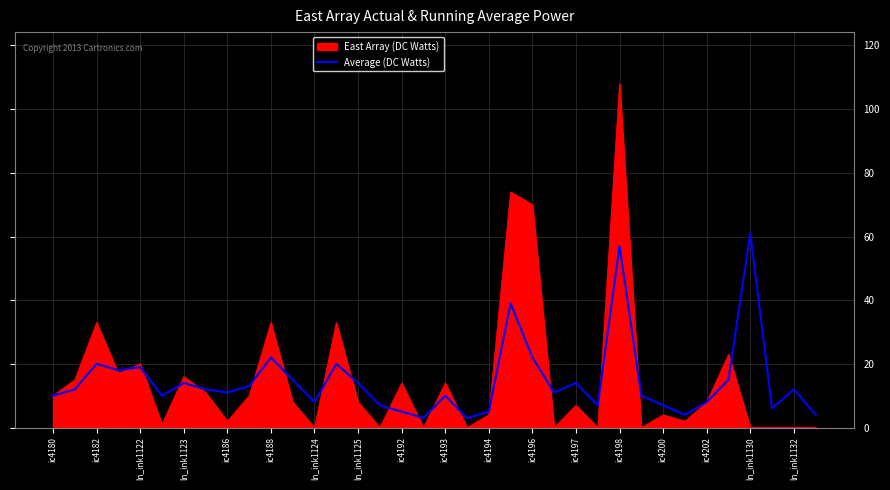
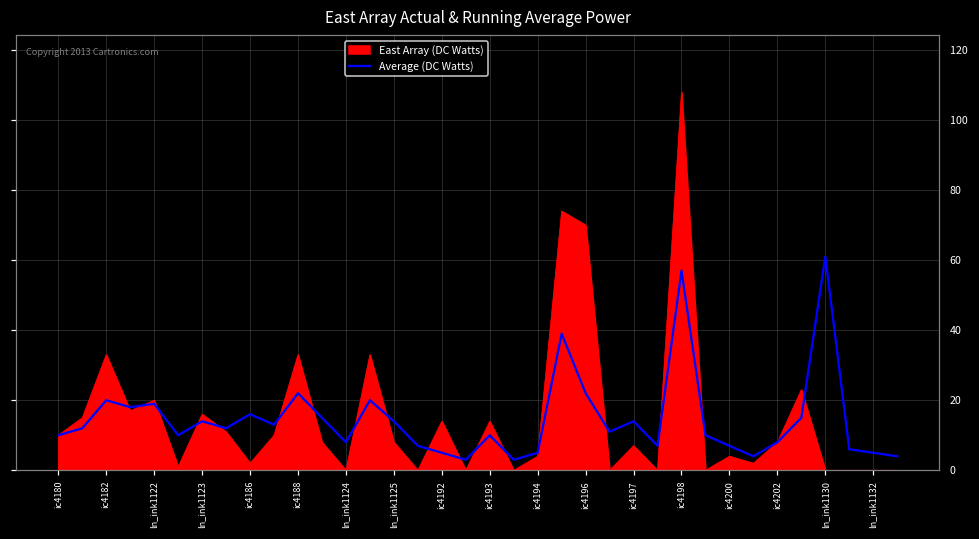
  {
    "East Array (DC Watts)": {
      "ic4182": 33,
      "ln_ink1122": 20,
      "ln_ink1123": 16,
      "ic4186": 2,
      "ic4188": 33,
      "ln_ink1124": 0,
      "ln_ink1125": 8,
      "ic4192": 14,
      "ic4193": 14,
      "ic4194": 4,
      "ic4196": 70,
      "ic4197": 7,
      "ic4198": 108,
      "ic4200": 4,
      "ln_ink1130": 0,
      "ln_ink1132": 0
    },
    "Average (DC Watts)": {
      "ic4182": 20,
      "ln_ink1122": 19,
      "ln_ink1123": 14,
-     "ic4186": 11,
+     "ic4186": 16,
      "ic4188": 22,
      "ln_ink1124": 8,
      "ln_ink1125": 14,
      "ic4192": 5,
      "ic4193": 10,
      "ic4194": 5,
      "ic4196": 22,
      "ic4197": 14,
      "ic4198": 57,
      "ic4200": 7,
      "ln_ink1130": 61,
-     "ln_ink1132": 12
+     "ln_ink1132": 5
    }
  }
